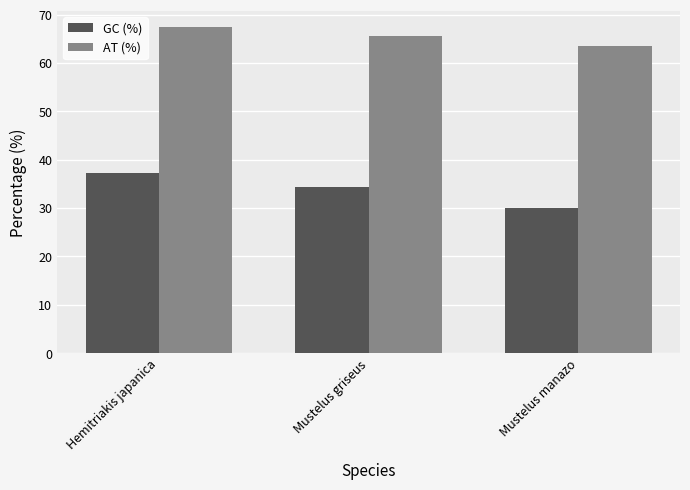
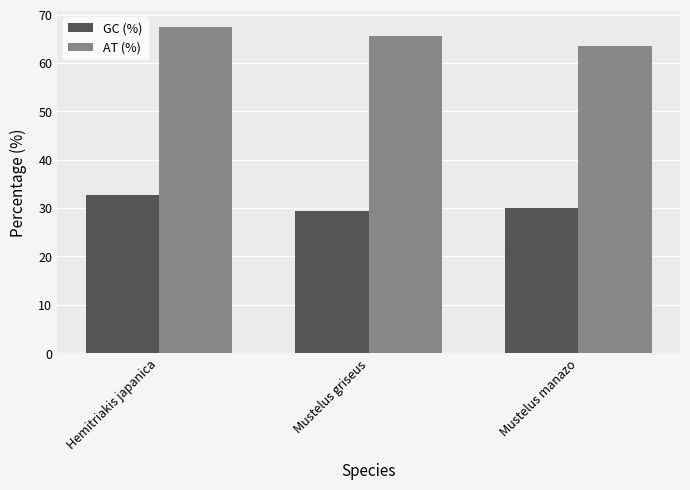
  {
    "GC (%)": {
-     "Hemitriakis japanica": 37,
-     "Mustelus griseus": 34,
+     "Hemitriakis japanica": 33,
+     "Mustelus griseus": 29,
      "Mustelus manazo": 30
    },
    "AT (%)": {
      "Hemitriakis japanica": 67,
      "Mustelus griseus": 66,
      "Mustelus manazo": 64
    }
  }
